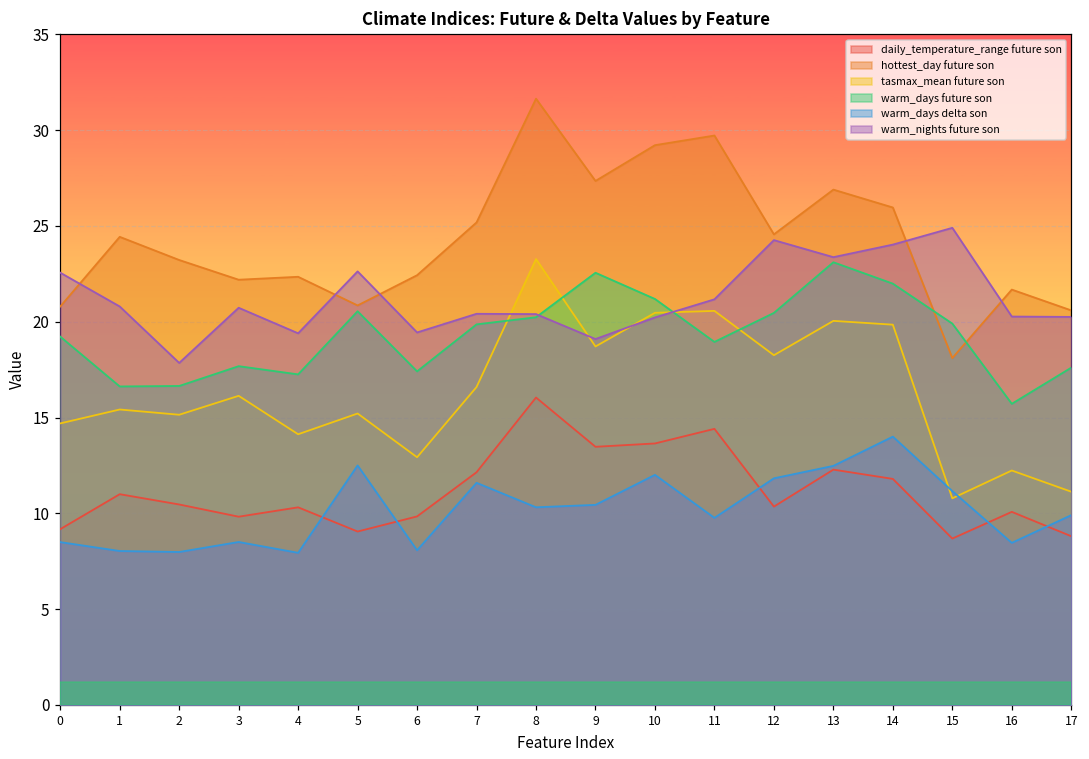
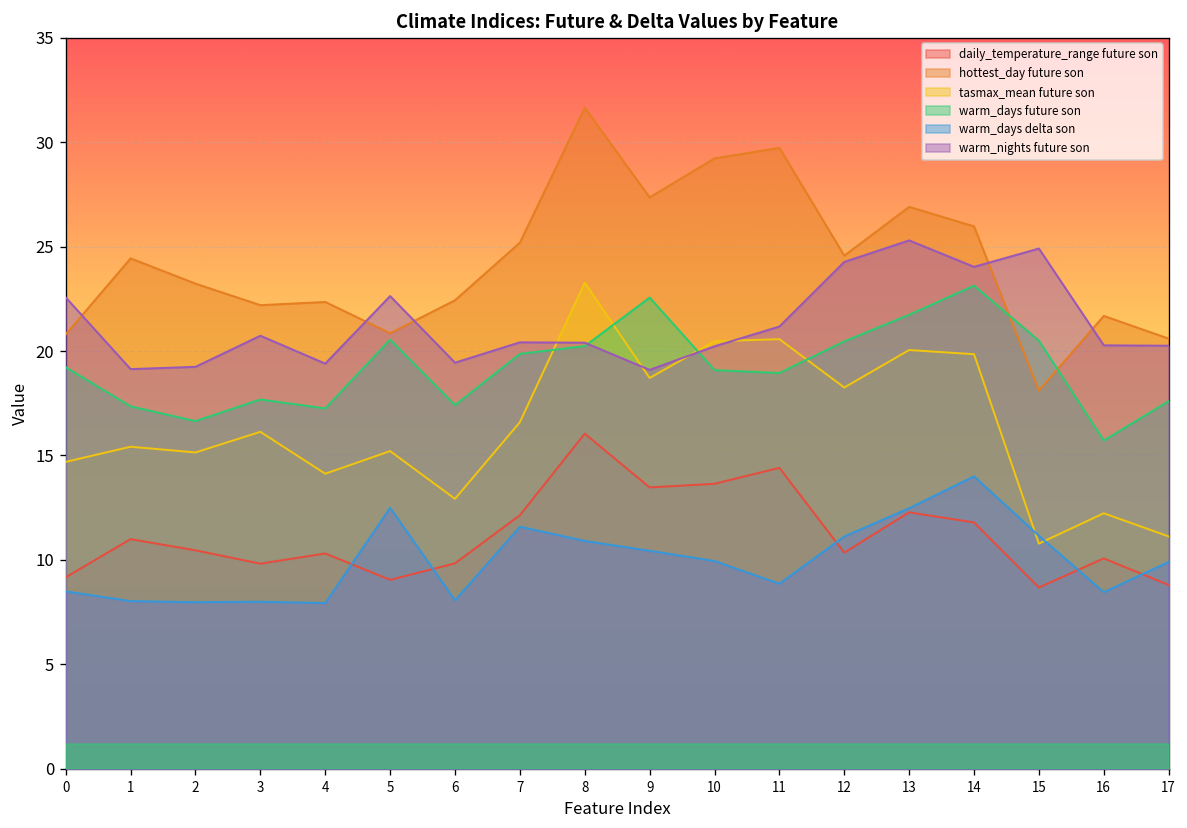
  {
    "warm_days future son": {
      "0": 19.2,
-     "1": 16.6,
+     "1": 17.4,
      "2": 16.6,
      "3": 17.7,
      "4": 17.3,
      "5": 20.5,
      "6": 17.4,
      "7": 19.9,
      "8": 20.2,
      "9": 22.6,
-     "10": 21.2,
+     "10": 19.1,
      "11": 18.9,
      "12": 20.5,
-     "13": 23.1,
-     "14": 22.0,
-     "15": 19.9,
+     "13": 21.7,
+     "14": 23.1,
+     "15": 20.5,
      "16": 15.7,
      "17": 17.6
    },
    "warm_days delta son": {
      "0": 8.5,
      "1": 8.0,
      "2": 8.0,
-     "3": 8.5,
+     "3": 8.0,
      "4": 7.9,
      "5": 12.5,
      "6": 8.1,
      "7": 11.6,
-     "8": 10.3,
+     "8": 10.9,
      "9": 10.4,
-     "10": 12.0,
-     "11": 9.8,
-     "12": 11.8,
+     "10": 9.9,
+     "11": 8.9,
+     "12": 11.1,
      "13": 12.5,
      "14": 14.0,
      "15": 11.2,
      "16": 8.5,
      "17": 9.9
    },
    "warm_nights future son": {
      "0": 22.6,
-     "1": 20.8,
-     "2": 17.9,
+     "1": 19.1,
+     "2": 19.2,
      "3": 20.7,
      "4": 19.4,
      "5": 22.6,
      "6": 19.4,
      "7": 20.4,
      "8": 20.4,
      "9": 19.1,
      "10": 20.2,
      "11": 21.2,
      "12": 24.3,
-     "13": 23.4,
+     "13": 25.3,
      "14": 24.0,
      "15": 24.9,
      "16": 20.3,
      "17": 20.3
    }
  }
